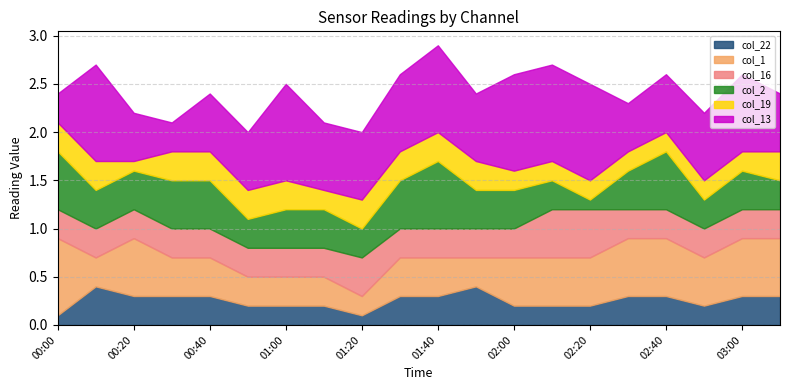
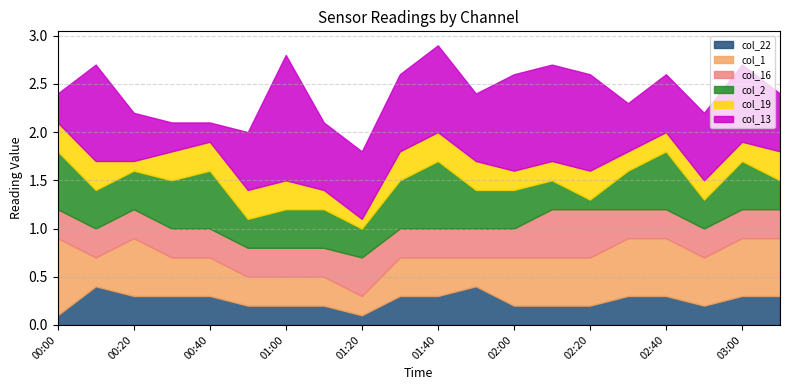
  {
    "col_22": {
      "00:00": 0.1,
      "00:20": 0.3,
      "00:40": 0.3,
      "01:00": 0.2,
      "01:20": 0.1,
      "01:40": 0.3,
      "02:00": 0.2,
      "02:20": 0.2,
      "02:40": 0.3,
      "03:00": 0.3
    },
    "col_2": {
      "00:00": 0.6,
      "00:20": 0.4,
-     "00:40": 0.5,
+     "00:40": 0.6,
      "01:00": 0.4,
      "01:20": 0.3,
      "01:40": 0.7,
      "02:00": 0.4,
      "02:20": 0.1,
      "02:40": 0.6,
-     "03:00": 0.4
+     "03:00": 0.5
    },
    "col_19": {
      "00:00": 0.3,
      "00:20": 0.1,
      "00:40": 0.3,
      "01:00": 0.3,
-     "01:20": 0.3,
+     "01:20": 0.1,
      "01:40": 0.3,
      "02:00": 0.2,
-     "02:20": 0.2,
+     "02:20": 0.3,
      "02:40": 0.2,
      "03:00": 0.2
    },
    "col_13": {
      "00:00": 0.3,
      "00:20": 0.5,
-     "00:40": 0.6,
-     "01:00": 1.0,
+     "00:40": 0.2,
+     "01:00": 1.3,
      "01:20": 0.7,
      "01:40": 0.9,
      "02:00": 1.0,
      "02:20": 1.0,
      "02:40": 0.6
    }
  }
